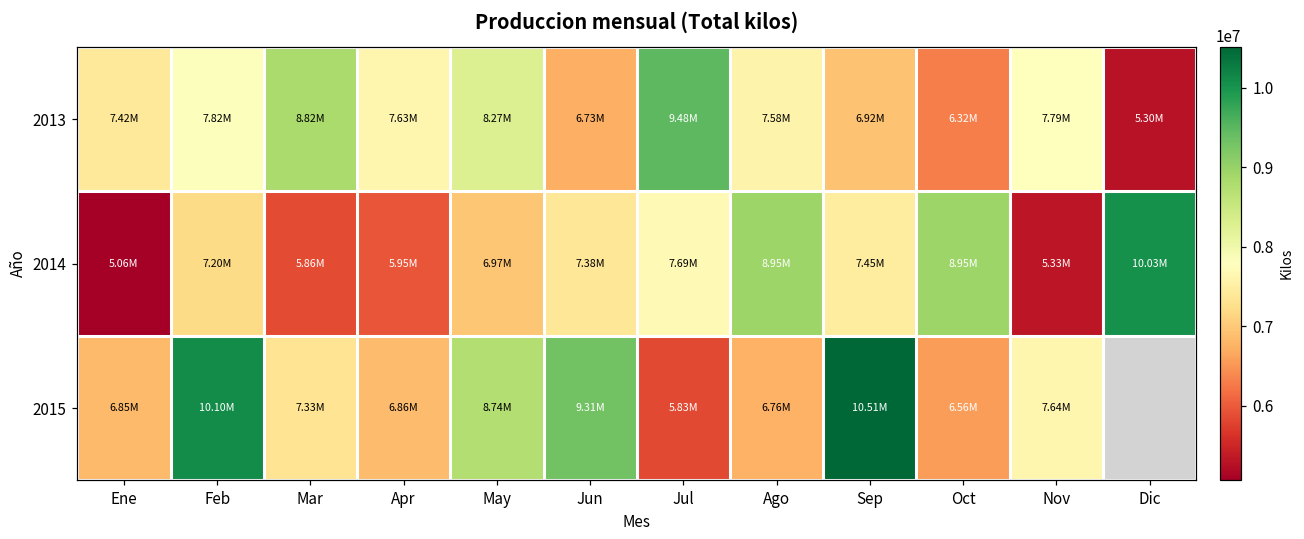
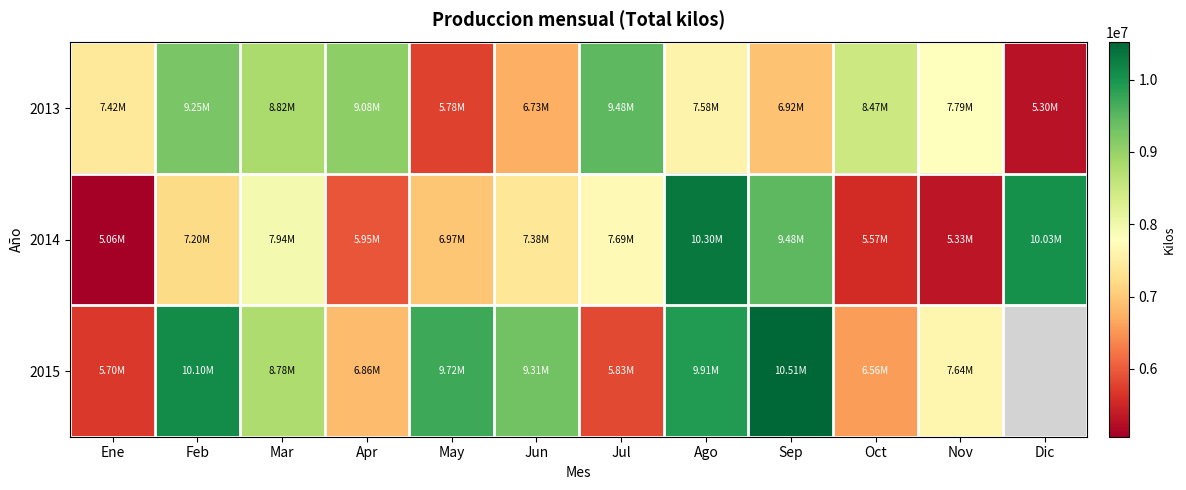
  {
    "2013": {
      "Ene": "7.42M",
-     "Feb": "7.82M",
+     "Feb": "9.25M",
      "Mar": "8.82M",
-     "Apr": "7.63M",
-     "May": "8.27M",
+     "Apr": "9.08M",
+     "May": "5.78M",
      "Jun": "6.73M",
      "Jul": "9.48M",
      "Ago": "7.58M",
      "Sep": "6.92M",
-     "Oct": "6.32M",
+     "Oct": "8.47M",
      "Nov": "7.79M",
      "Dic": "5.30M"
    },
    "2014": {
      "Ene": "5.06M",
      "Feb": "7.20M",
-     "Mar": "5.86M",
+     "Mar": "7.94M",
      "Apr": "5.95M",
      "May": "6.97M",
      "Jun": "7.38M",
      "Jul": "7.69M",
-     "Ago": "8.95M",
-     "Sep": "7.45M",
-     "Oct": "8.95M",
+     "Ago": "10.30M",
+     "Sep": "9.48M",
+     "Oct": "5.57M",
      "Nov": "5.33M",
      "Dic": "10.03M"
    },
    "2015": {
-     "Ene": "6.85M",
+     "Ene": "5.70M",
      "Feb": "10.10M",
-     "Mar": "7.33M",
+     "Mar": "8.78M",
      "Apr": "6.86M",
-     "May": "8.74M",
+     "May": "9.72M",
      "Jun": "9.31M",
      "Jul": "5.83M",
-     "Ago": "6.76M",
+     "Ago": "9.91M",
      "Sep": "10.51M",
      "Oct": "6.56M",
      "Nov": "7.64M"
    }
  }
